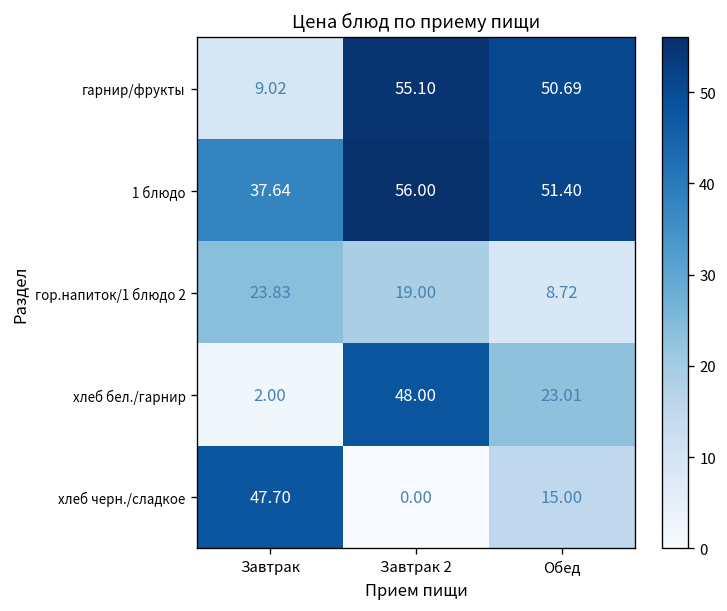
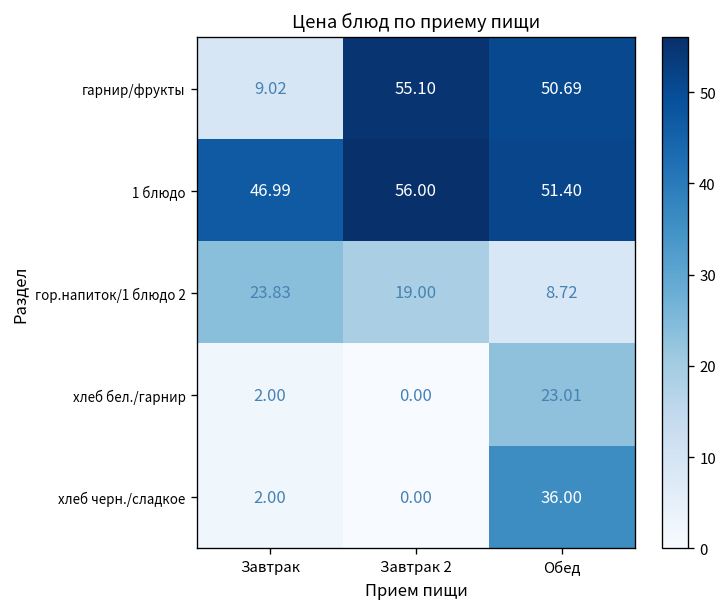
  {
    "гарнир/фрукты": {
      "Завтрак": 9.02,
      "Завтрак 2": 55.10,
      "Обед": 50.69
    },
    "1 блюдо": {
-     "Завтрак": 37.64,
+     "Завтрак": 46.99,
      "Завтрак 2": 56.00,
      "Обед": 51.40
    },
    "гор.напиток/1 блюдо 2": {
      "Завтрак": 23.83,
      "Завтрак 2": 19.00,
      "Обед": 8.72
    },
    "хлеб бел./гарнир": {
      "Завтрак": 2.00,
-     "Завтрак 2": 48.00,
+     "Завтрак 2": 0.00,
      "Обед": 23.01
    },
    "хлеб черн./сладкое": {
-     "Завтрак": 47.70,
+     "Завтрак": 2.00,
      "Завтрак 2": 0.00,
-     "Обед": 15.00
+     "Обед": 36.00
    }
  }
